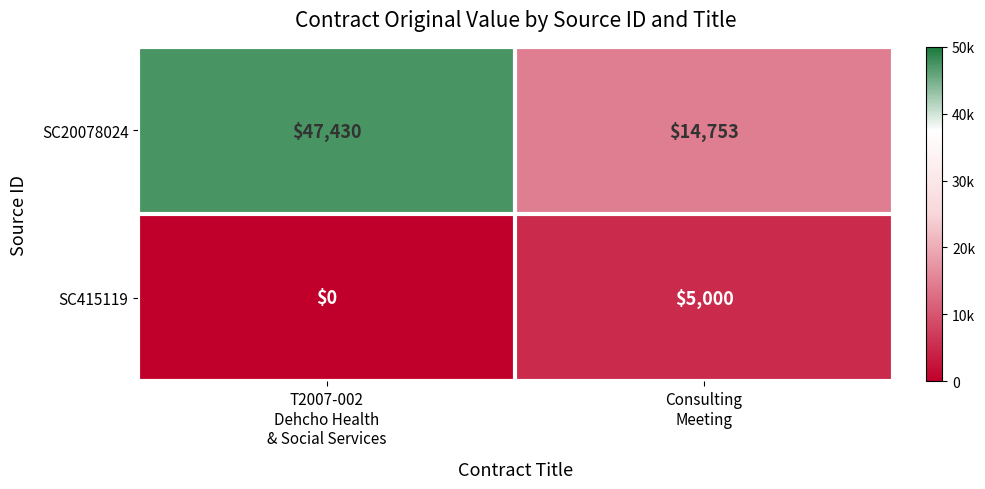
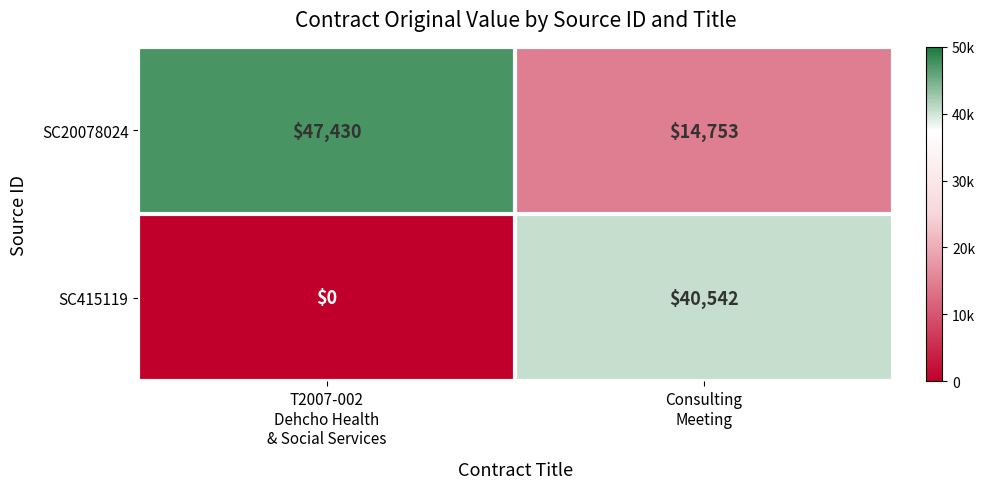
  {
    "SC20078024": {
      "T2007-002 Dehcho Health & Social Services": "$47,430",
      "Consulting Meeting": "$14,753"
    },
    "SC415119": {
      "T2007-002 Dehcho Health & Social Services": "$0",
-     "Consulting Meeting": "$5,000"
+     "Consulting Meeting": "$40,542"
    }
  }
